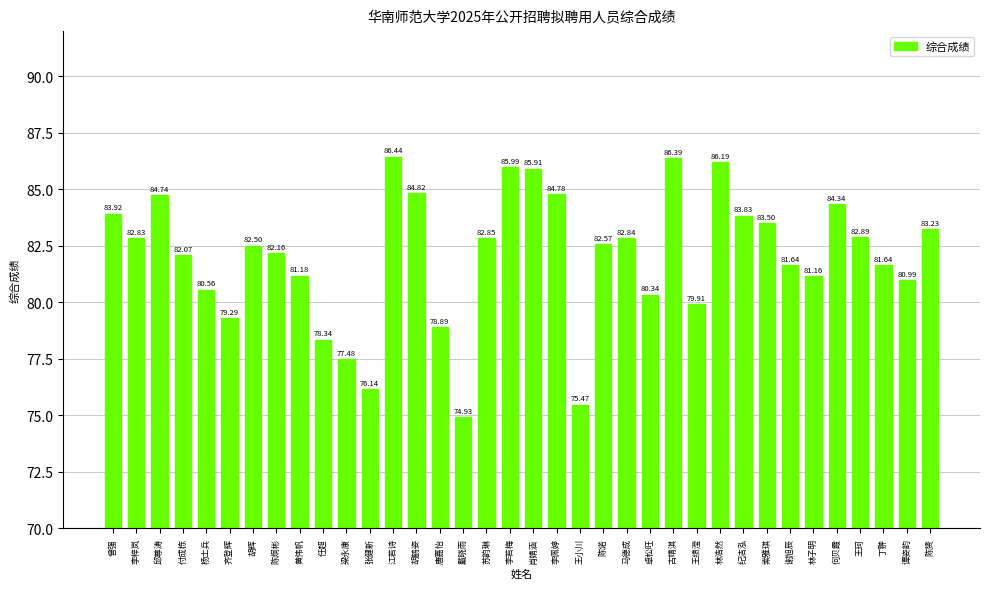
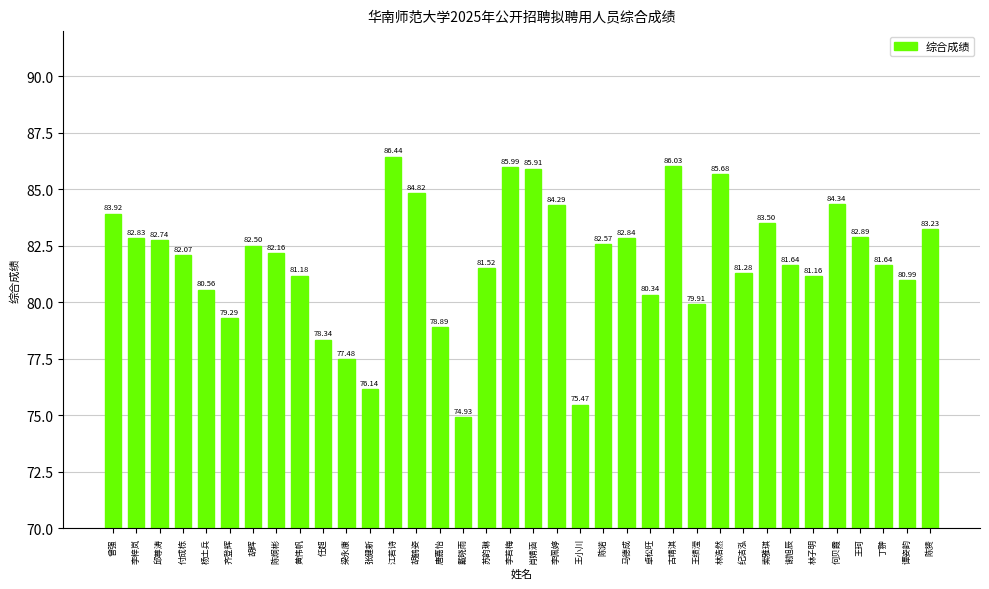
  {
    "曾强": 83.92,
    "李梓岚": 82.83,
-   "邱尊涛": 84.74,
+   "邱尊涛": 82.74,
    "付成栋": 82.07,
    "杨土兵": 80.56,
    "齐登辉": 79.29,
    "胡辉": 82.50,
    "陈炯彬": 82.16,
    "黄伟帆": 81.18,
    "任超": 78.34,
    "梁永康": 77.48,
    "张健新": 76.14,
    "江若诗": 86.44,
    "胡鹤姿": 84.82,
    "唐嘉怡": 78.89,
    "戴晓雨": 74.93,
-   "苏韵琳": 82.85,
+   "苏韵琳": 81.52,
    "李若梅": 85.99,
    "肖婧涵": 85.91,
-   "李佩婷": 84.78,
+   "李佩婷": 84.29,
    "王小川": 75.47,
    "陈诺": 82.57,
    "马德成": 82.84,
    "卓松旺": 80.34,
-   "古靖淇": 86.39,
+   "古靖淇": 86.03,
    "王绩滢": 79.91,
-   "林浩然": 86.19,
-   "纪洁泓": 83.83,
+   "林浩然": 85.68,
+   "纪洁泓": 81.28,
    "索雅琪": 83.50,
    "谢旭辰": 81.64,
    "林子明": 81.16,
    "何贝霞": 84.34,
    "王珂": 82.89,
    "丁翀": 81.64,
    "谭姿韵": 80.99,
    "陈赟": 83.23
  }
